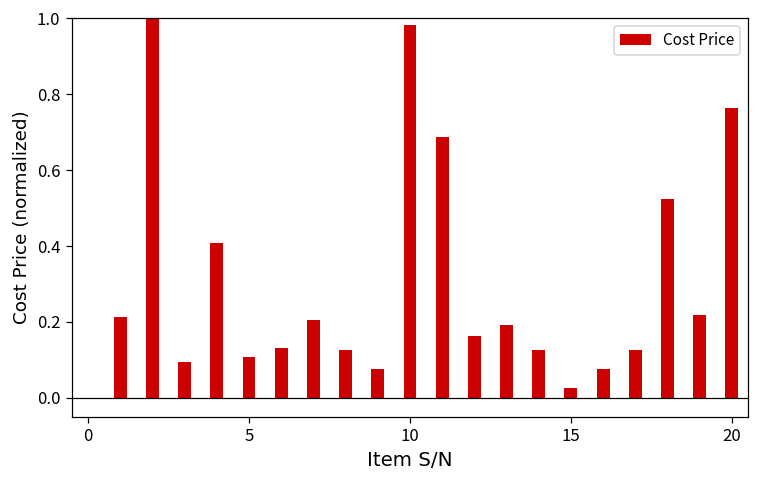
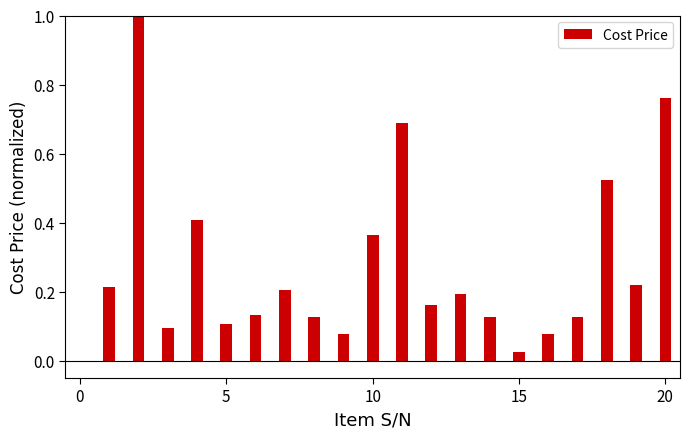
  {
    "5": 0.11,
-   "10": 0.98,
+   "10": 0.37,
    "15": 0.03,
    "20": 0.76
  }
